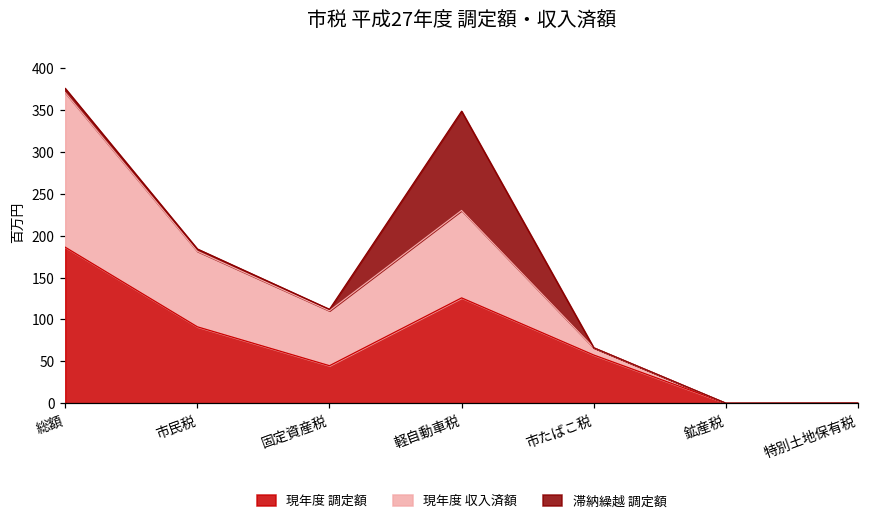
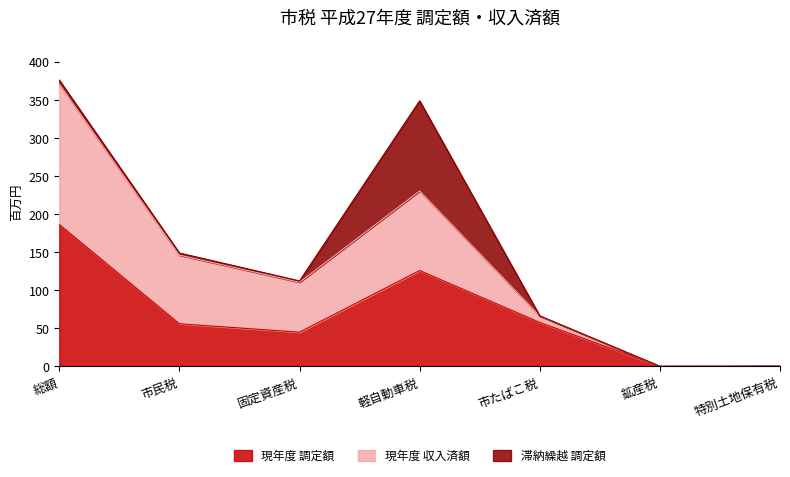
  {
    "現年度 調定額": {
      "総額": 190,
-     "市民税": 90,
+     "市民税": 60,
      "固定資産税": 40,
      "軽自動車税": 130,
      "市たばこ税": 60
    },
    "現年度 収入済額": {
      "総額": 180,
      "軽自動車税": 100
    },
    "滞納繰越 調定額": {
      "総額": 0,
      "軽自動車税": 120
    }
  }
